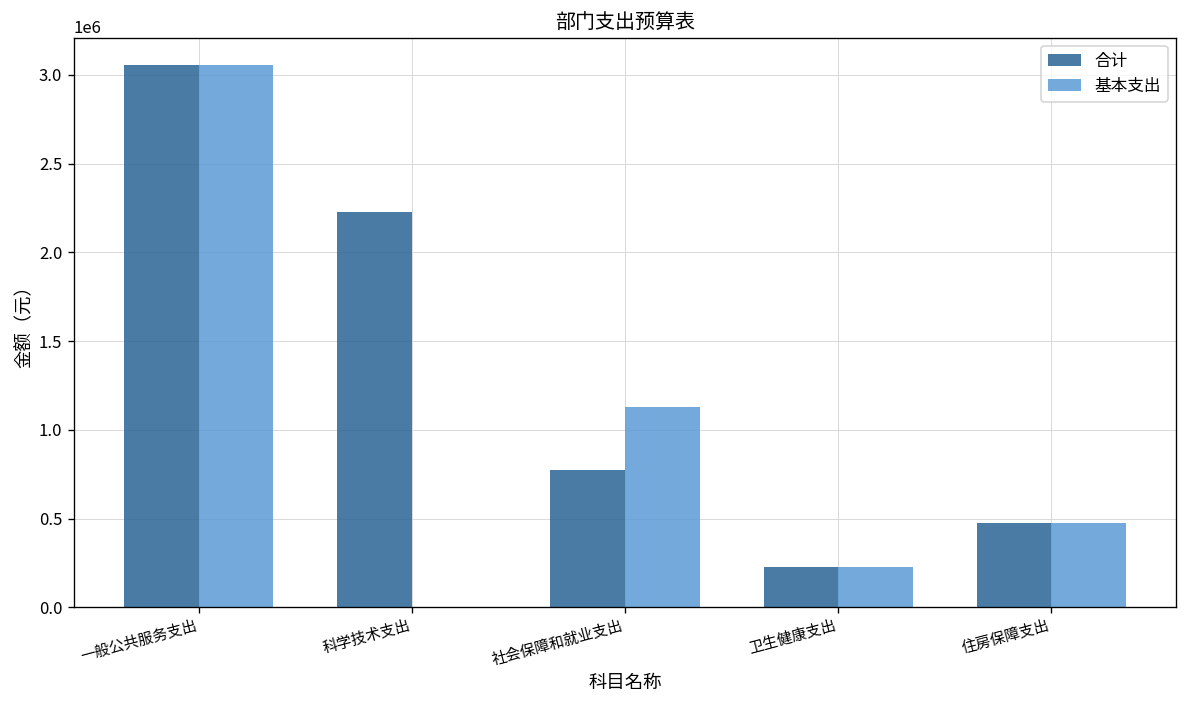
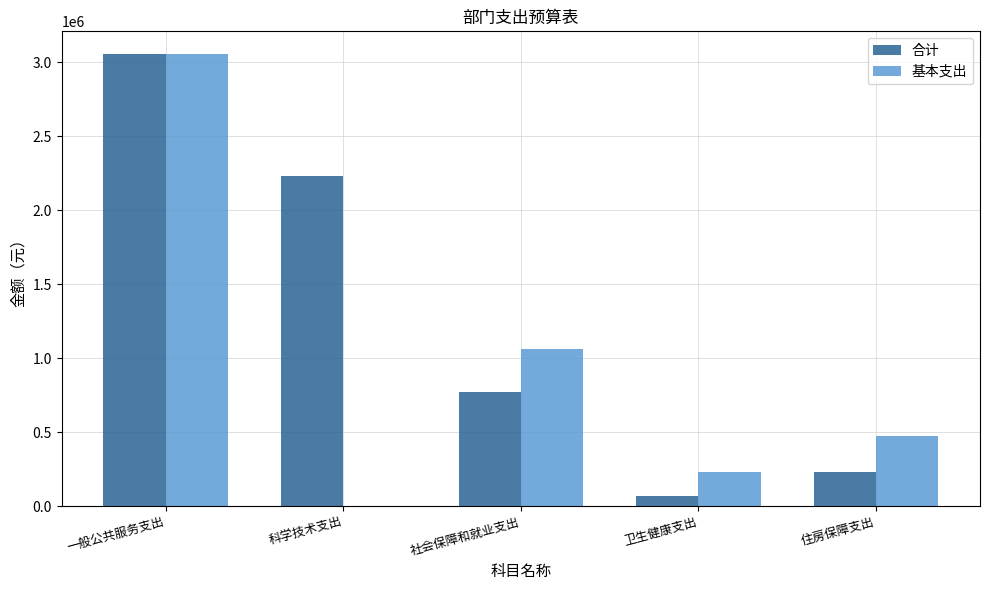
  {
    "合计": {
      "一般公共服务支出": 3060000,
      "科学技术支出": 2230000,
      "社会保障和就业支出": 770000,
-     "卫生健康支出": 230000,
-     "住房保障支出": 480000
+     "卫生健康支出": 70000,
+     "住房保障支出": 230000
    },
    "基本支出": {
      "一般公共服务支出": 3060000,
      "科学技术支出": 0,
-     "社会保障和就业支出": 1130000,
+     "社会保障和就业支出": 1060000,
      "卫生健康支出": 230000,
      "住房保障支出": 470000
    }
  }
